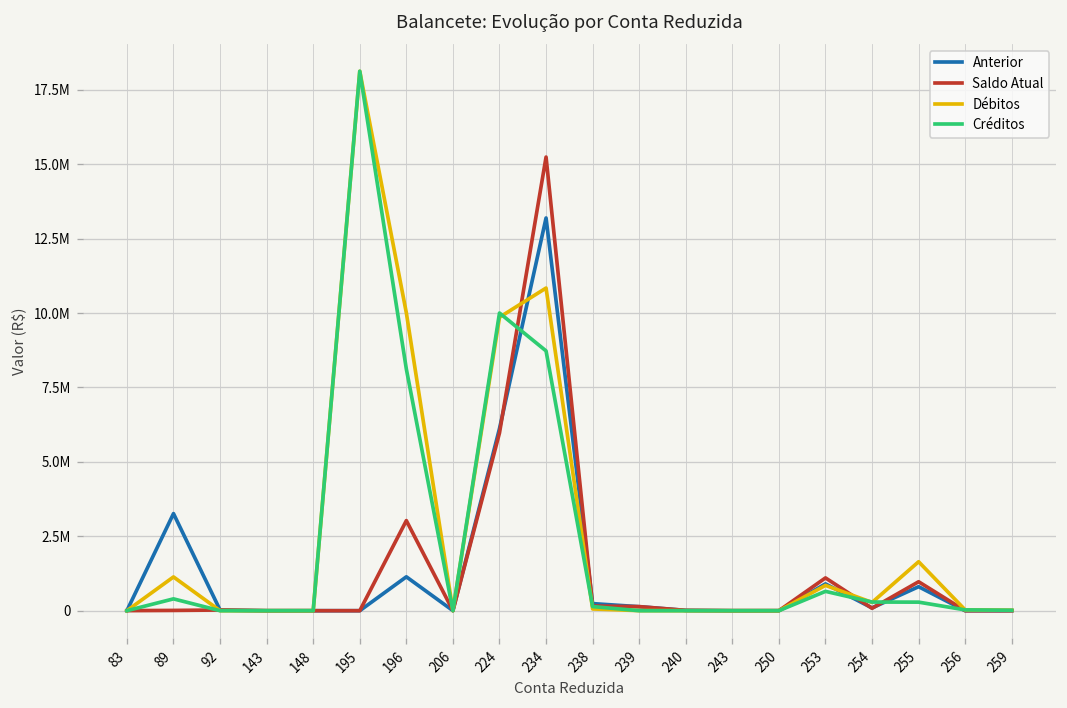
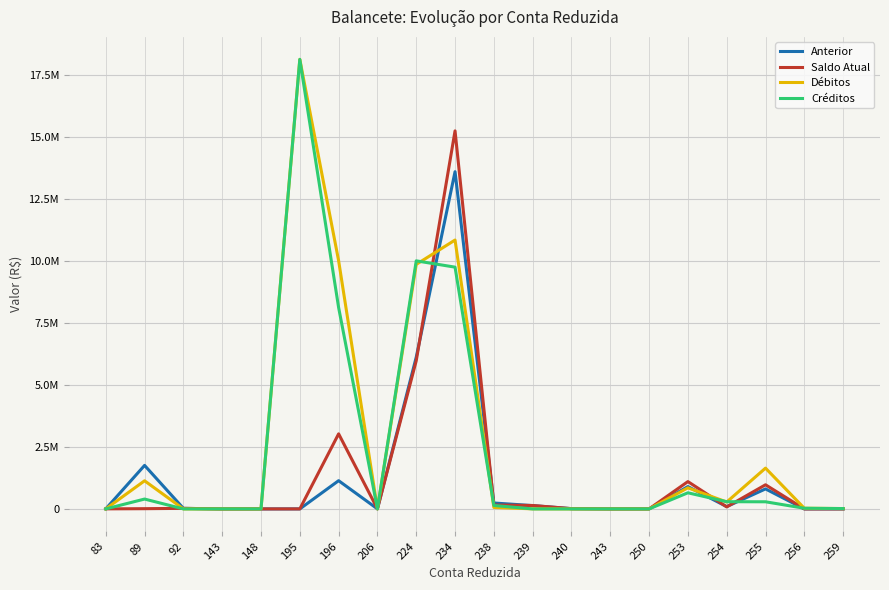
  {
    "Anterior": {
-     "89": 3300000,
+     "89": 1800000,
      "196": 1100000,
      "224": 6100000,
-     "234": 13200000,
+     "234": 13600000,
      "255": 800000
    },
    "Saldo Atual": {
      "89": 0,
      "196": 3000000,
      "224": 6000000,
      "234": 15200000,
      "253": 1100000,
      "255": 1000000
    },
    "Débitos": {
      "89": 1100000,
      "196": 10000000,
      "224": 9900000,
      "234": 10800000,
      "255": 1600000
    },
    "Créditos": {
      "89": 400000,
      "196": 8100000,
      "224": 10000000,
-     "234": 8700000,
+     "234": 9700000,
      "253": 700000,
      "255": 300000
    }
  }
